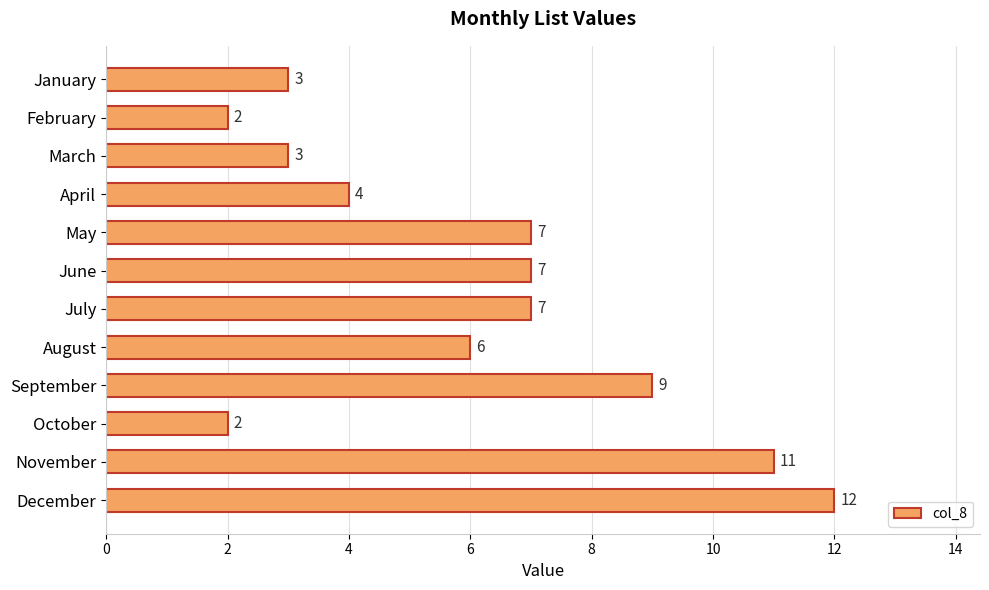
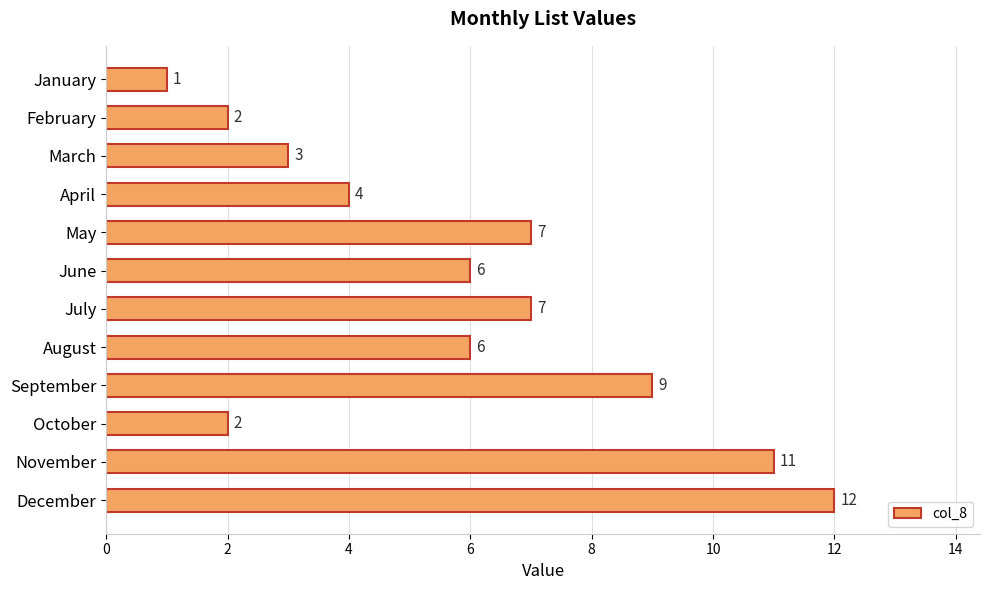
  {
-   "January": 3,
+   "January": 1,
    "February": 2,
    "March": 3,
    "April": 4,
    "May": 7,
-   "June": 7,
+   "June": 6,
    "July": 7,
    "August": 6,
    "September": 9,
    "October": 2,
    "November": 11,
    "December": 12
  }
